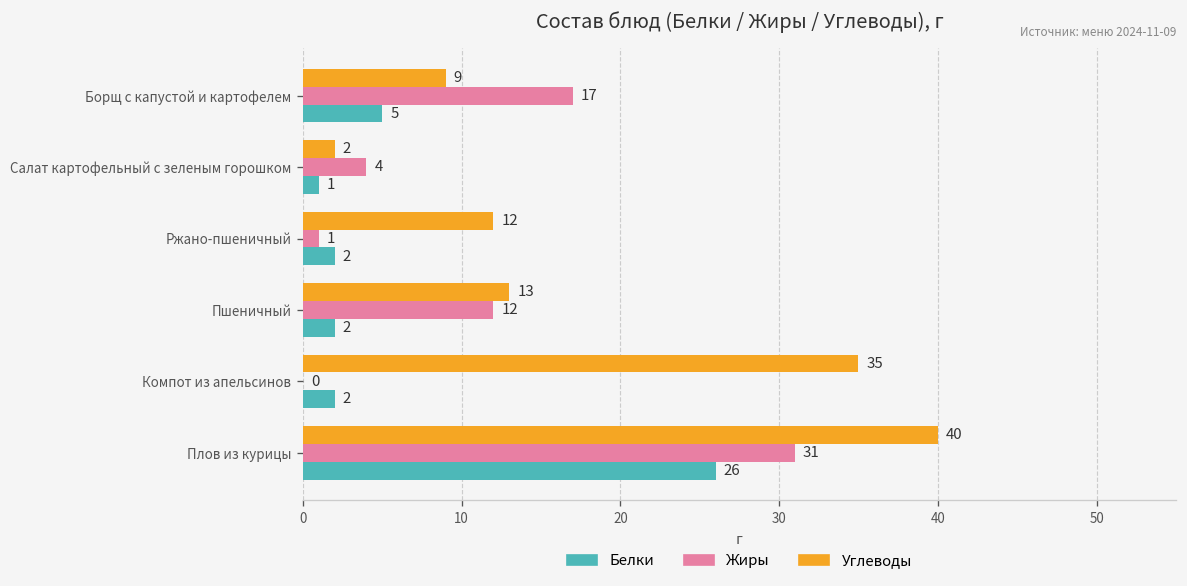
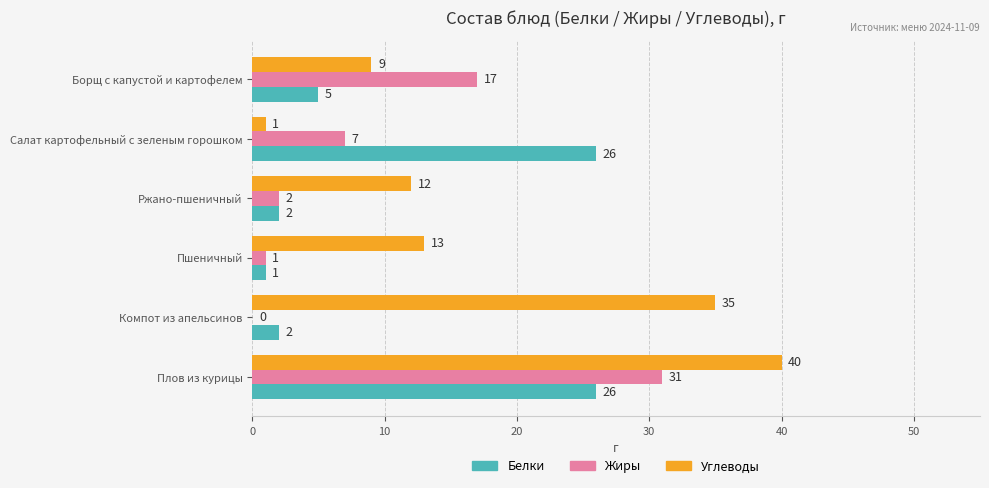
  {
    "Белки": {
      "Борщ с капустой и картофелем": 5,
-     "Салат картофельный с зеленым горошком": 1,
+     "Салат картофельный с зеленым горошком": 26,
      "Ржано-пшеничный": 2,
-     "Пшеничный": 2,
+     "Пшеничный": 1,
      "Компот из апельсинов": 2,
      "Плов из курицы": 26
    },
    "Жиры": {
      "Борщ с капустой и картофелем": 17,
-     "Салат картофельный с зеленым горошком": 4,
-     "Ржано-пшеничный": 1,
-     "Пшеничный": 12,
+     "Салат картофельный с зеленым горошком": 7,
+     "Ржано-пшеничный": 2,
+     "Пшеничный": 1,
      "Компот из апельсинов": 0,
      "Плов из курицы": 31
    },
    "Углеводы": {
      "Борщ с капустой и картофелем": 9,
-     "Салат картофельный с зеленым горошком": 2,
+     "Салат картофельный с зеленым горошком": 1,
      "Ржано-пшеничный": 12,
      "Пшеничный": 13,
      "Компот из апельсинов": 35,
      "Плов из курицы": 40
    }
  }
